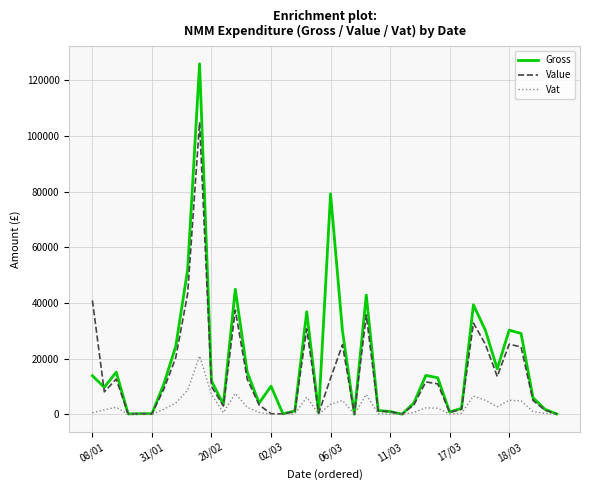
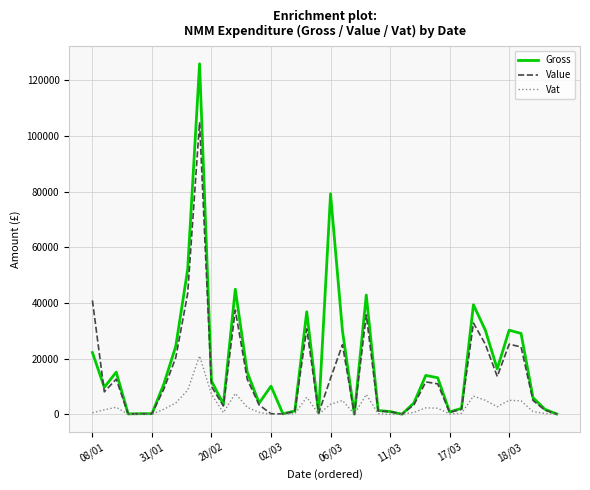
  {
    "Gross": {
-     "08/01": 14000,
+     "08/01": 22000,
      "20/02": 12000,
      "02/03": 10000,
      "06/03": 79000,
      "18/03": 30000
    },
    "Value": {
      "08/01": 41000,
      "20/02": 10000,
      "06/03": 13000,
      "18/03": 25000
    },
    "Vat": {
      "08/01": 1000,
      "20/02": 7000,
      "06/03": 4000,
      "11/03": 0,
      "18/03": 5000
    }
  }
